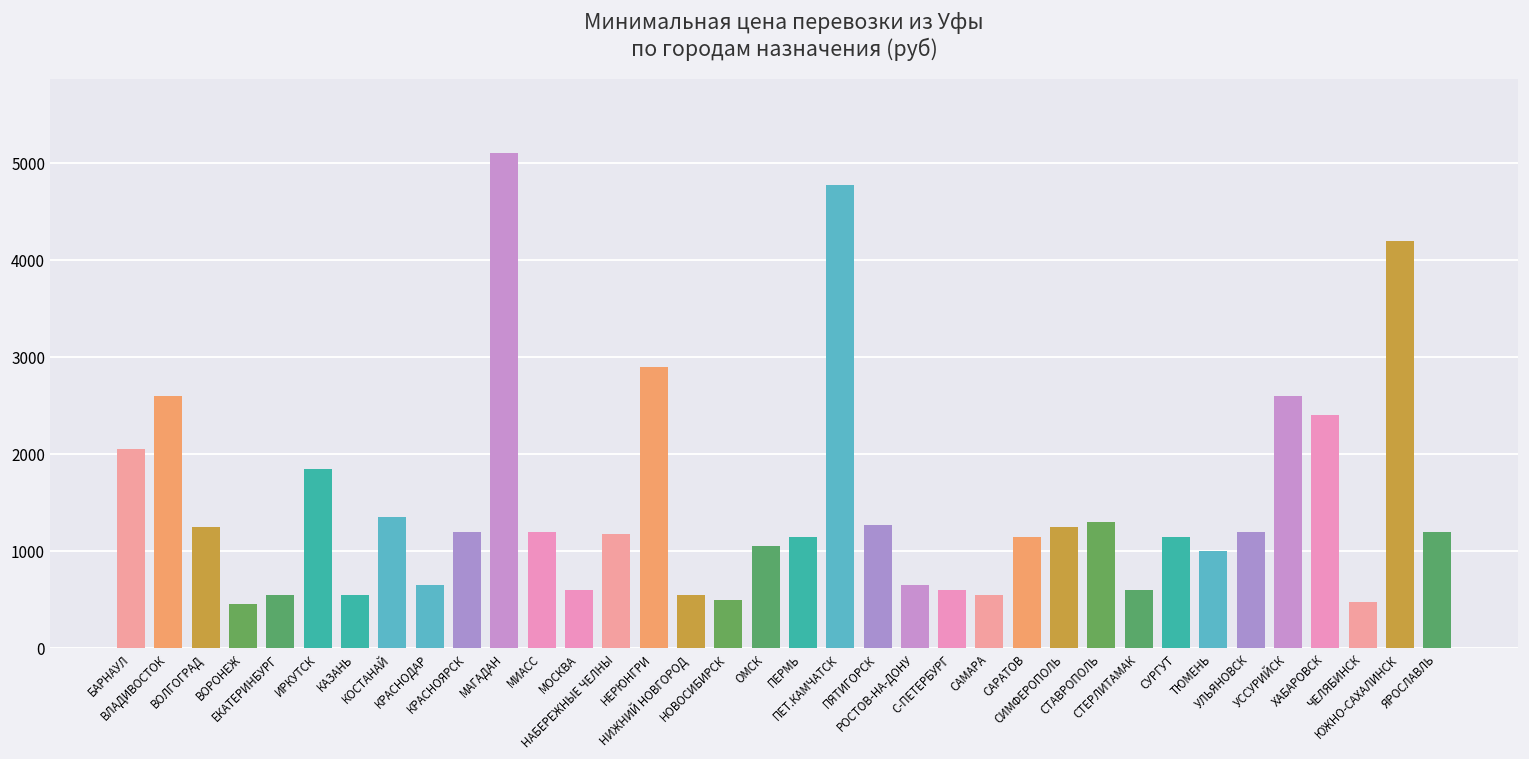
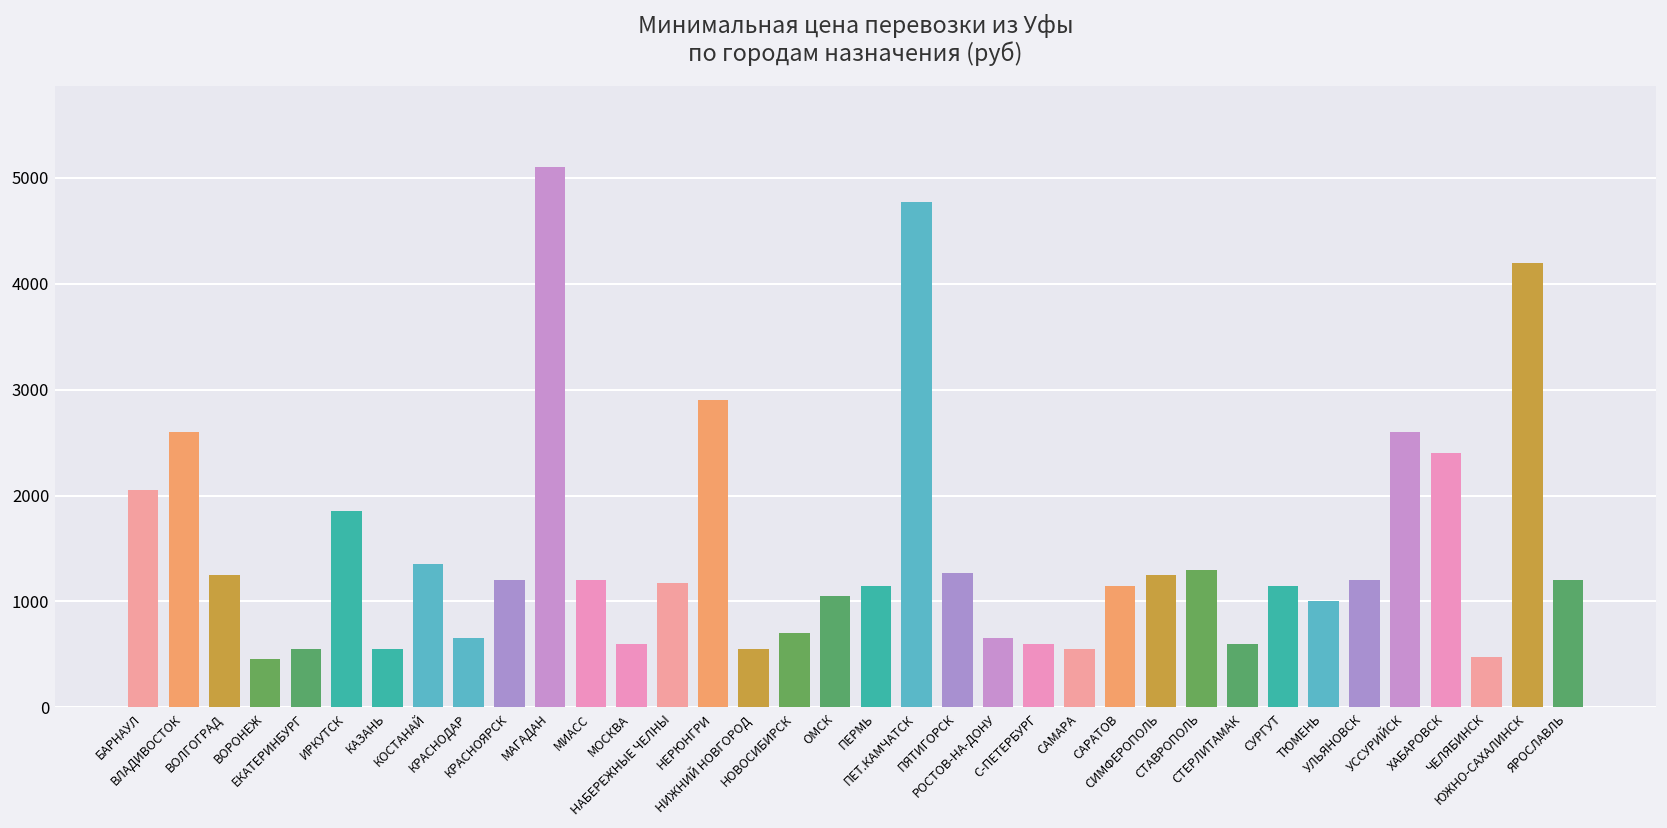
  {
    "БАРНАУЛ": 2100,
    "ВЛАДИВОСТОК": 2600,
    "ВОЛГОГРАД": 1300,
    "ВОРОНЕЖ": 500,
    "ЕКАТЕРИНБУРГ": 600,
    "ИРКУТСК": 1900,
    "КАЗАНЬ": 600,
    "КОСТАНАЙ": 1400,
    "КРАСНОДАР": 700,
    "КРАСНОЯРСК": 1200,
    "МАГАДАН": 5100,
    "МИАСС": 1200,
    "МОСКВА": 600,
    "НАБЕРЕЖНЫЕ ЧЕЛНЫ": 1200,
    "НЕРЮНГРИ": 2900,
    "НИЖНИЙ НОВГОРОД": 600,
-   "НОВОСИБИРСК": 500,
+   "НОВОСИБИРСК": 700,
    "ОМСК": 1100,
    "ПЕРМЬ": 1200,
    "ПЕТ.КАМЧАТСК": 4800,
    "ПЯТИГОРСК": 1300,
    "РОСТОВ-НА-ДОНУ": 700,
    "С-ПЕТЕРБУРГ": 600,
    "САМАРА": 600,
    "САРАТОВ": 1200,
    "СИМФЕРОПОЛЬ": 1300,
    "СТАВРОПОЛЬ": 1300,
    "СТЕРЛИТАМАК": 600,
    "СУРГУТ": 1200,
    "ТЮМЕНЬ": 1000,
    "УЛЬЯНОВСК": 1200,
    "УССУРИЙСК": 2600,
    "ХАБАРОВСК": 2400,
    "ЧЕЛЯБИНСК": 500,
    "ЮЖНО-САХАЛИНСК": 4200,
    "ЯРОСЛАВЛЬ": 1200
  }
